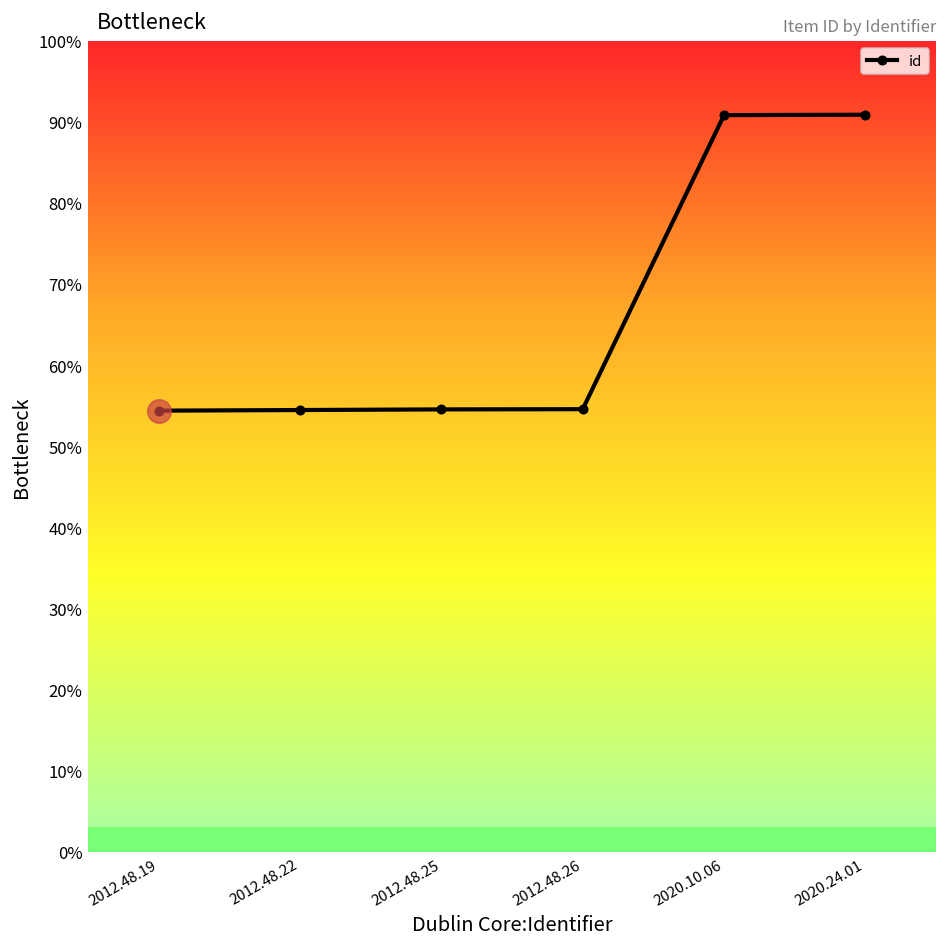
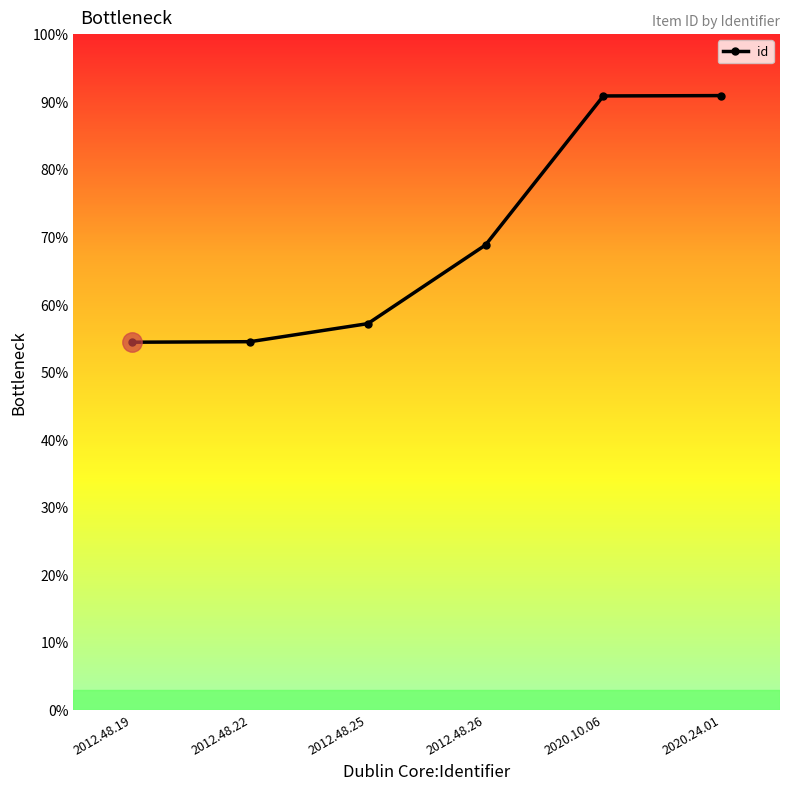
  {
    "id": {
      "2012.48.22": "54%",
-     "2012.48.25": "55%",
-     "2012.48.26": "55%",
+     "2012.48.25": "57%",
+     "2012.48.26": "69%",
      "2020.10.06": "91%",
      "2020.24.01": "91%"
    }
  }
